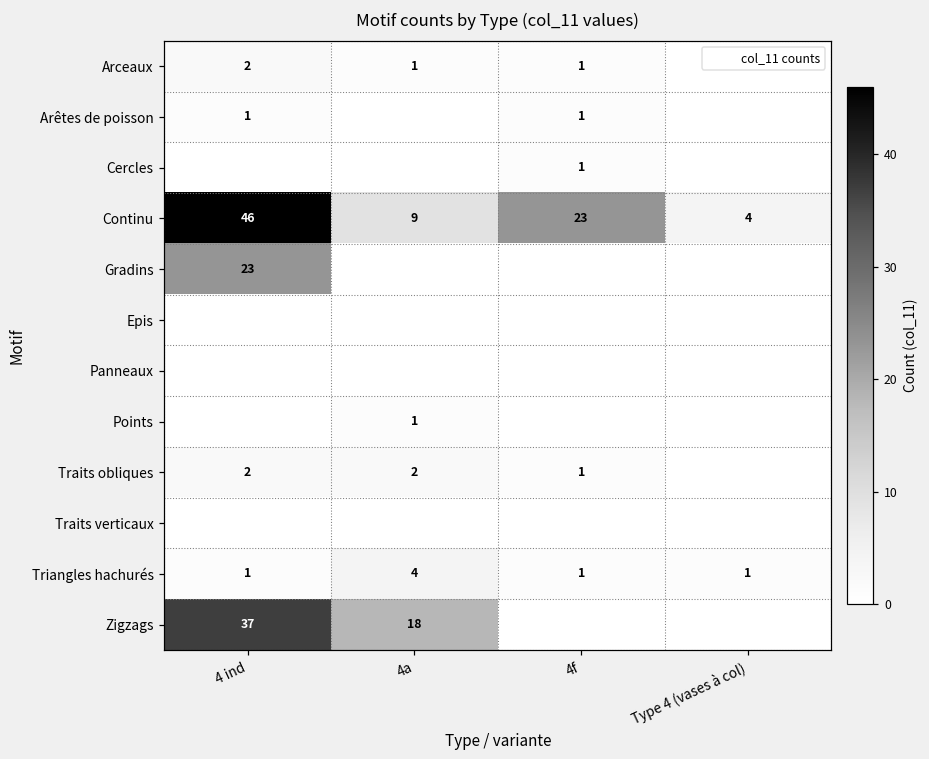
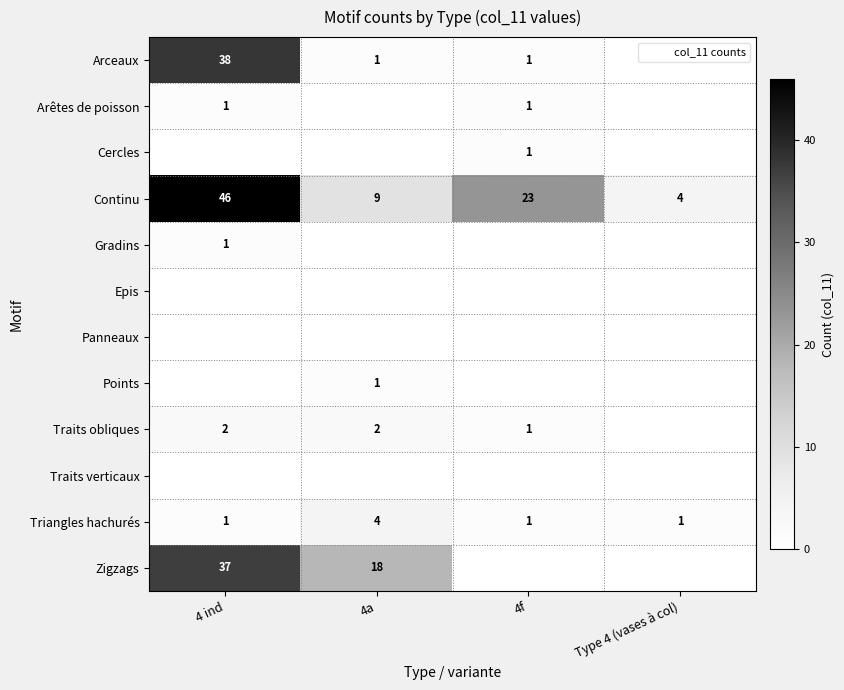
  {
    "Arceaux": {
-     "4 ind": 2,
+     "4 ind": 38,
      "4a": 1,
      "4f": 1
    },
    "Arêtes de poisson": {
      "4 ind": 1,
      "4f": 1
    },
    "Cercles": {
      "4f": 1
    },
    "Continu": {
      "4 ind": 46,
      "4a": 9,
      "4f": 23,
      "Type 4 (vases à col)": 4
    },
    "Gradins": {
-     "4 ind": 23
+     "4 ind": 1
    },
    "Points": {
      "4a": 1
    },
    "Traits obliques": {
      "4 ind": 2,
      "4a": 2,
      "4f": 1
    },
    "Triangles hachurés": {
      "4 ind": 1,
      "4a": 4,
      "4f": 1,
      "Type 4 (vases à col)": 1
    },
    "Zigzags": {
      "4 ind": 37,
      "4a": 18
    }
  }
